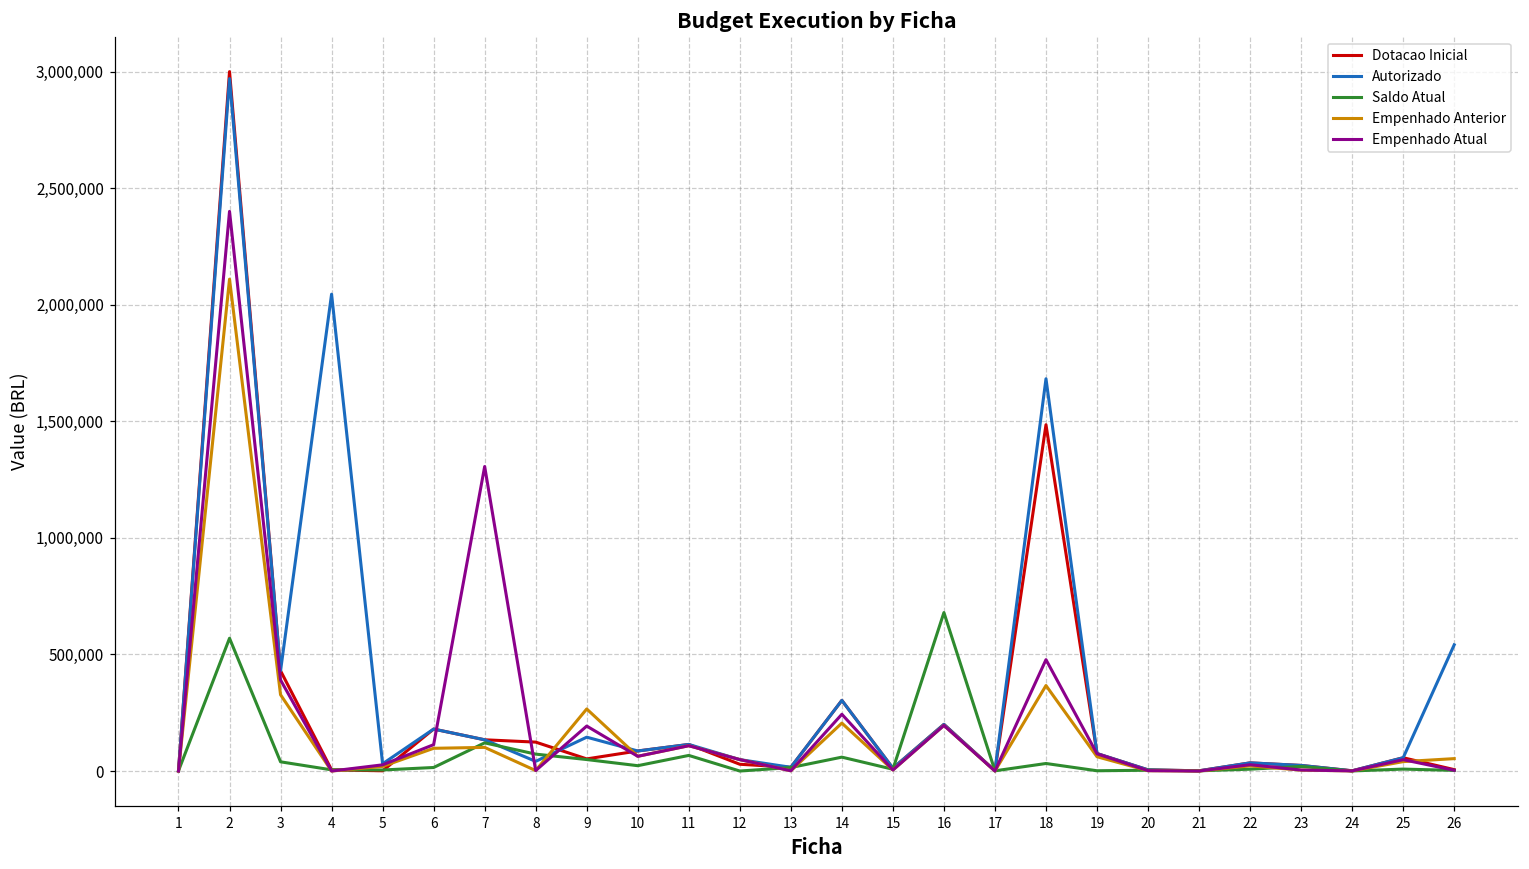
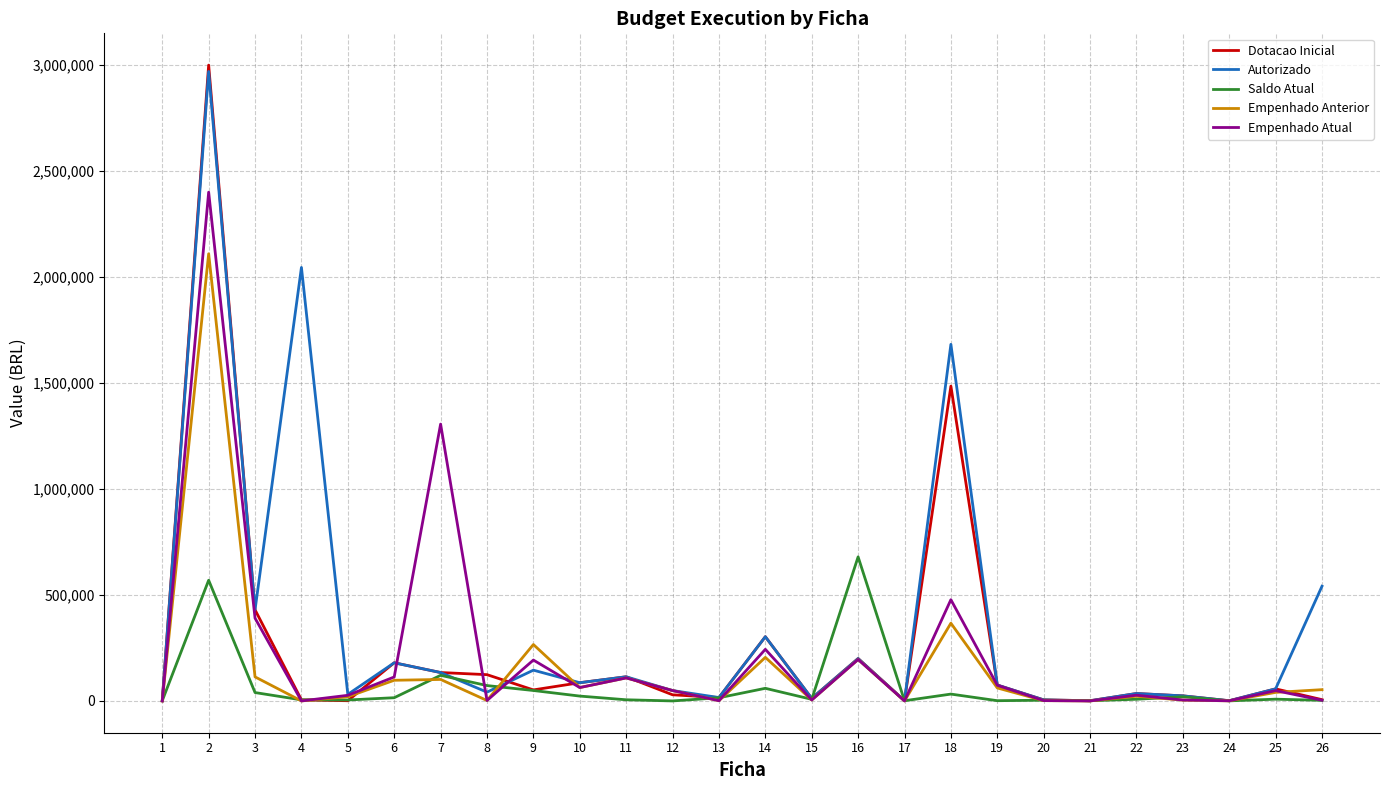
  {
    "Dotacao Inicial": {
      "2": "3,000,000",
      "8": "120,000",
      "12": "30,000",
      "18": "1,490,000"
    },
    "Autorizado": {
      "2": "2,970,000",
      "4": "2,050,000",
      "8": "40,000",
      "9": "150,000",
      "18": "1,680,000",
      "26": "540,000"
    },
    "Saldo Atual": {
      "2": "570,000",
      "3": "40,000",
      "6": "20,000",
      "7": "120,000",
      "8": "70,000",
      "10": "20,000",
-     "11": "70,000",
+     "11": "10,000",
      "12": "0",
      "14": "60,000",
      "16": "680,000",
      "18": "30,000",
      "19": "0",
      "22": "10,000",
      "25": "10,000"
    },
    "Empenhado Anterior": {
      "2": "2,110,000",
-     "3": "330,000",
+     "3": "110,000",
      "6": "100,000",
      "7": "100,000",
      "9": "270,000",
      "14": "210,000",
      "18": "370,000",
      "19": "60,000",
      "26": "50,000"
    },
    "Empenhado Atual": {
      "2": "2,400,000",
      "3": "390,000",
      "6": "110,000",
      "7": "1,310,000",
      "9": "190,000",
      "14": "240,000",
      "18": "480,000"
    }
  }
